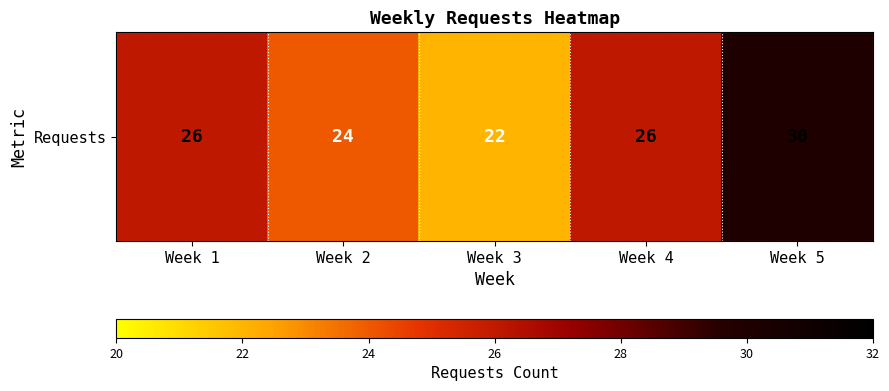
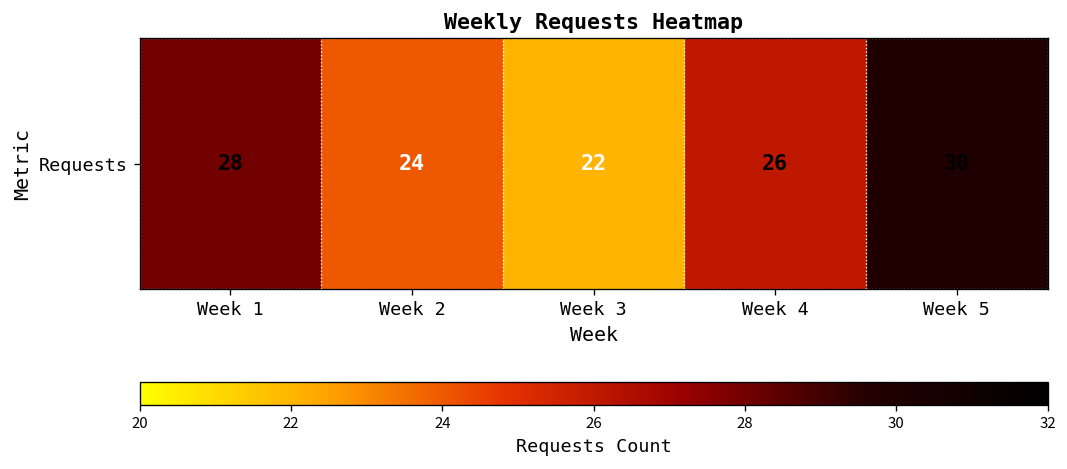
  {
    "Requests": {
-     "Week 1": 26,
+     "Week 1": 28,
      "Week 2": 24,
      "Week 3": 22,
      "Week 4": 26
    }
  }
